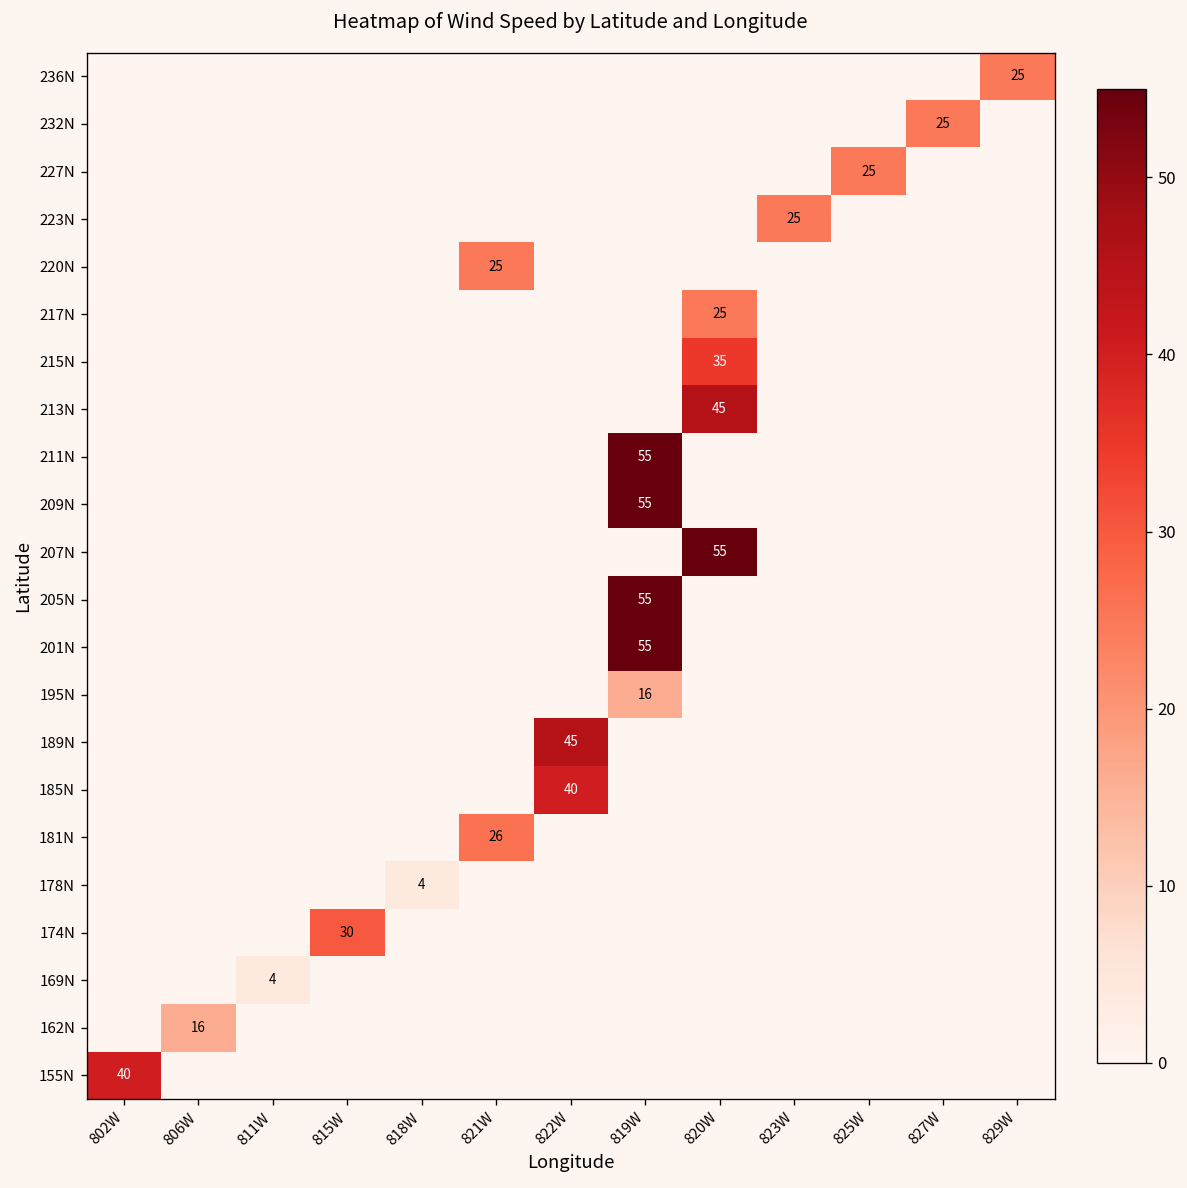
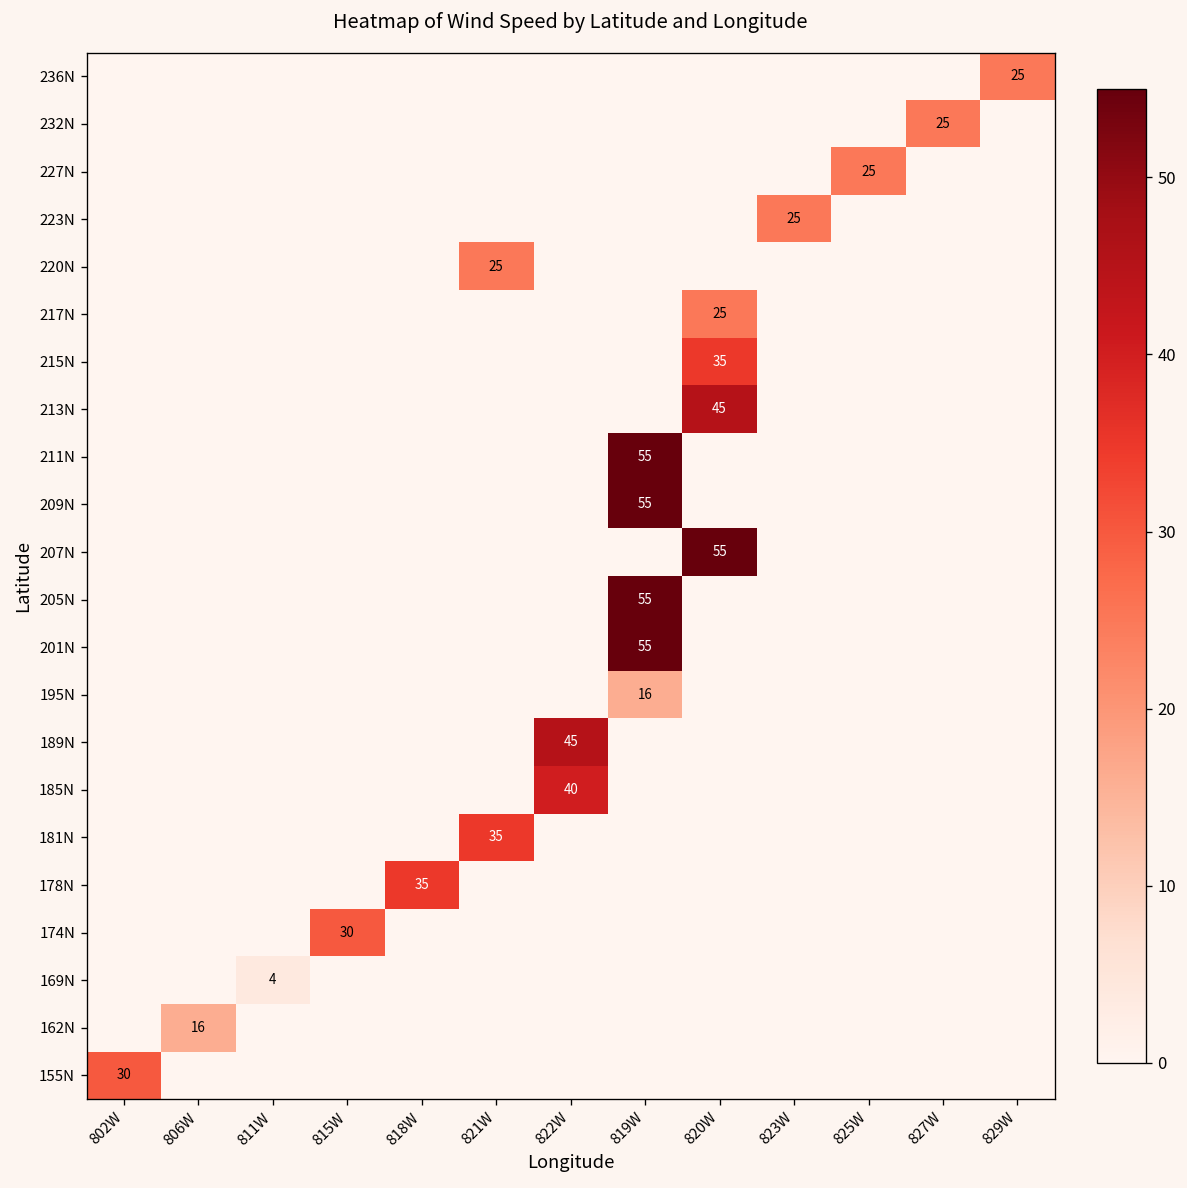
  {
    "236N": {
      "829W": 25
    },
    "232N": {
      "827W": 25
    },
    "227N": {
      "825W": 25
    },
    "223N": {
      "823W": 25
    },
    "220N": {
      "821W": 25
    },
    "217N": {
      "820W": 25
    },
    "215N": {
      "820W": 35
    },
    "213N": {
      "820W": 45
    },
    "211N": {
      "819W": 55
    },
    "209N": {
      "819W": 55
    },
    "207N": {
      "820W": 55
    },
    "205N": {
      "819W": 55
    },
    "201N": {
      "819W": 55
    },
    "195N": {
      "819W": 16
    },
    "189N": {
      "822W": 45
    },
    "185N": {
      "822W": 40
    },
    "181N": {
-     "821W": 26
+     "821W": 35
    },
    "178N": {
-     "818W": 4
+     "818W": 35
    },
    "174N": {
      "815W": 30
    },
    "169N": {
      "811W": 4
    },
    "162N": {
      "806W": 16
    },
    "155N": {
-     "802W": 40
+     "802W": 30
    }
  }
